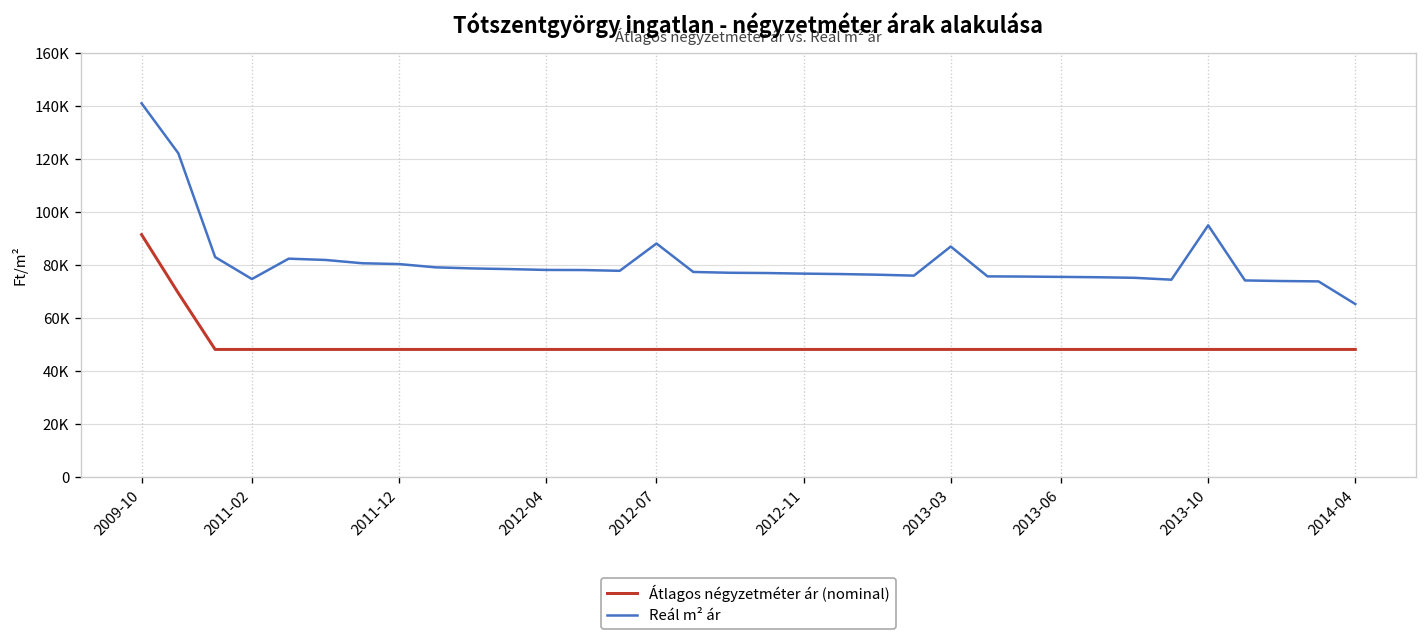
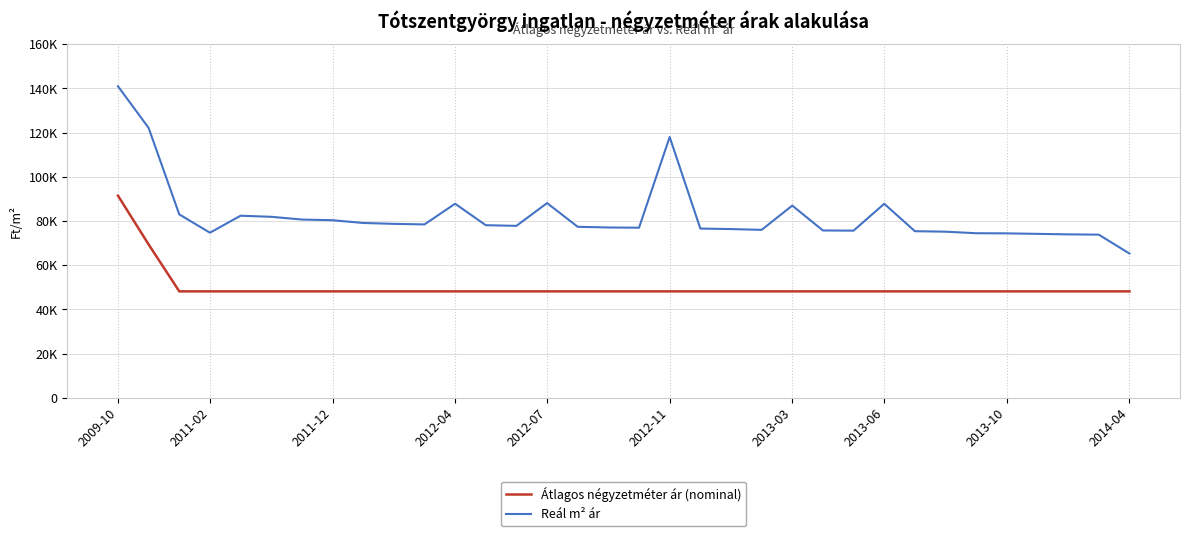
  {
    "Átlagos négyzetméter ár (nominal)": {
      "2009-10": 91000,
      "2011-02": 48000,
      "2011-12": 48000,
      "2012-04": 48000,
      "2012-07": 48000,
      "2012-11": 48000,
      "2013-03": 48000,
      "2013-06": 48000,
      "2013-10": 48000,
      "2014-04": 48000
    },
    "Reál m² ár": {
      "2009-10": 141000,
      "2011-02": 75000,
      "2011-12": 80000,
-     "2012-04": 78000,
+     "2012-04": 88000,
      "2012-07": 88000,
-     "2012-11": 77000,
+     "2012-11": 118000,
      "2013-03": 87000,
-     "2013-06": 76000,
-     "2013-10": 95000,
+     "2013-06": 88000,
+     "2013-10": 74000,
      "2014-04": 65000
    }
  }
